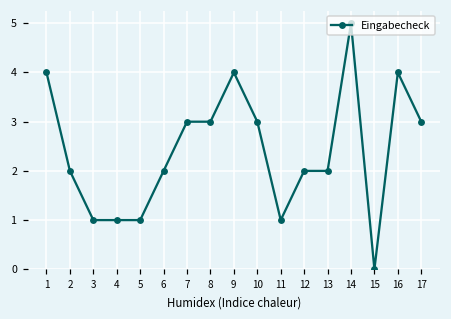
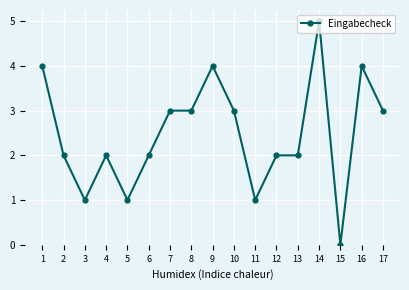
  {
    "1": 4,
    "2": 2,
    "3": 1,
-   "4": 1,
+   "4": 2,
    "5": 1,
    "6": 2,
    "7": 3,
    "8": 3,
    "9": 4,
    "10": 3,
    "11": 1,
    "12": 2,
    "13": 2,
    "15": 0,
    "16": 4,
    "17": 3
  }
